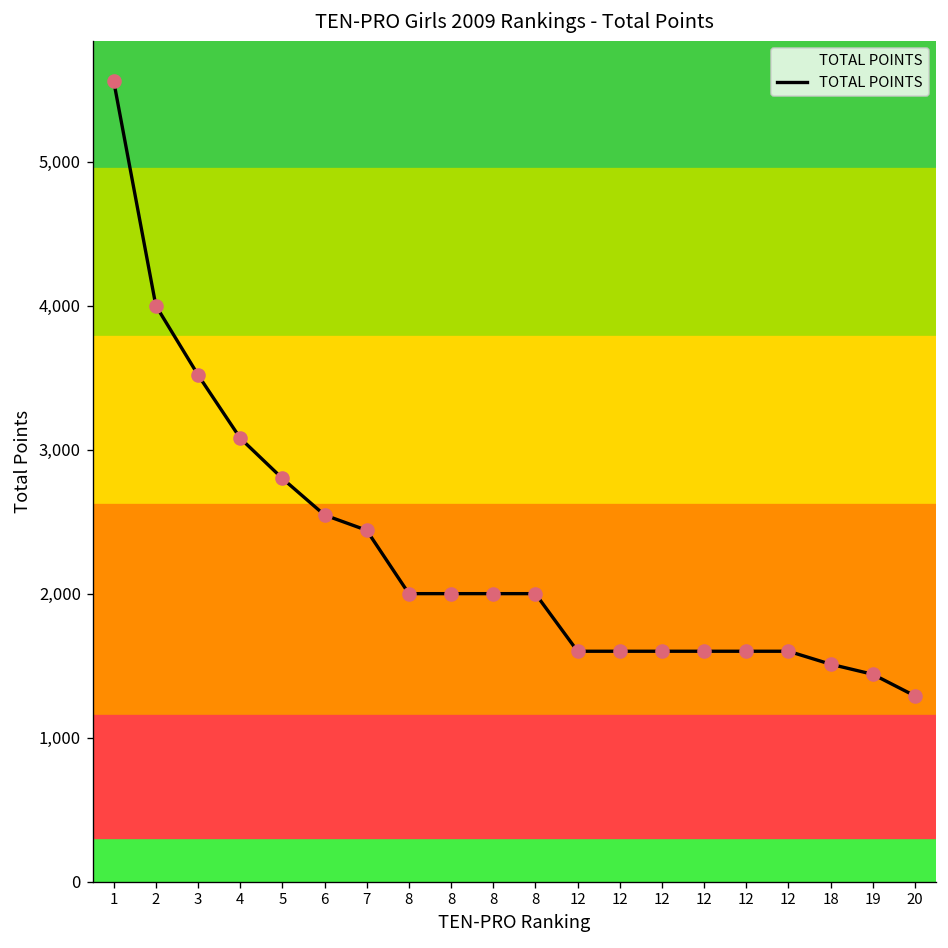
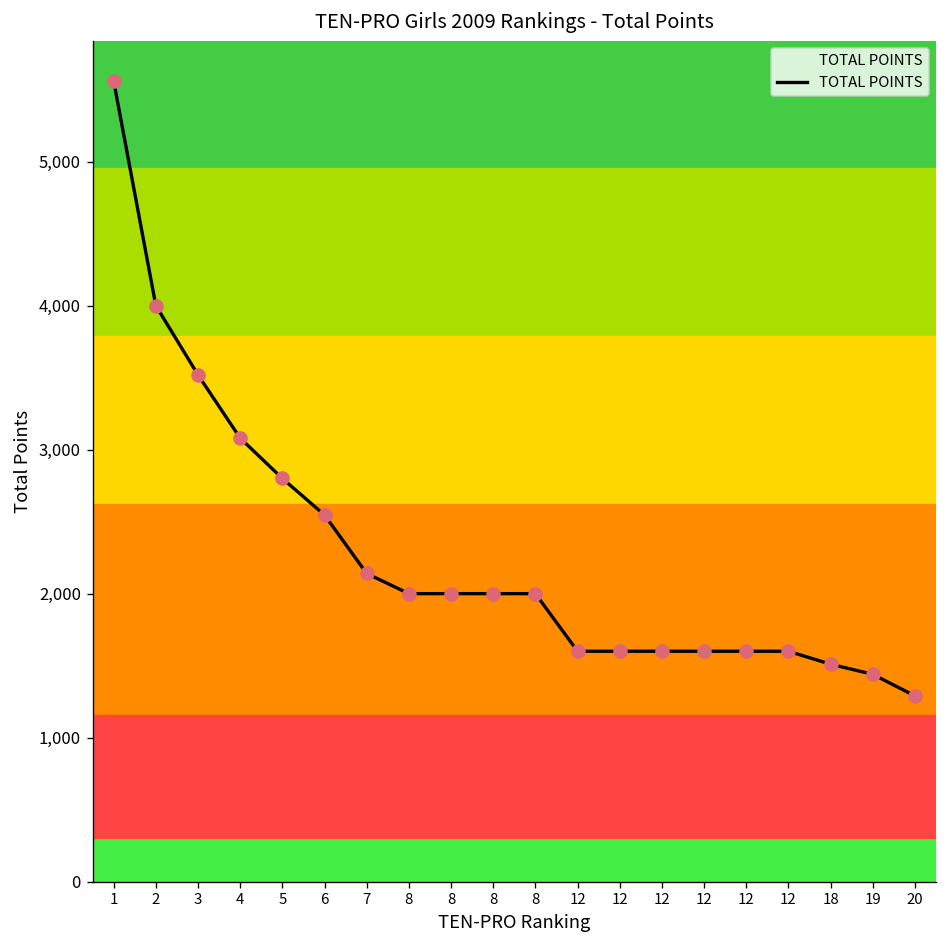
  {
    "1": "5,560",
    "2": "4,000",
    "3": "3,520",
    "4": "3,080",
    "5": "2,800",
    "6": "2,550",
-   "7": "2,440",
+   "7": "2,140",
    "18": "1,510",
    "19": "1,440",
    "20": "1,290"
  }
